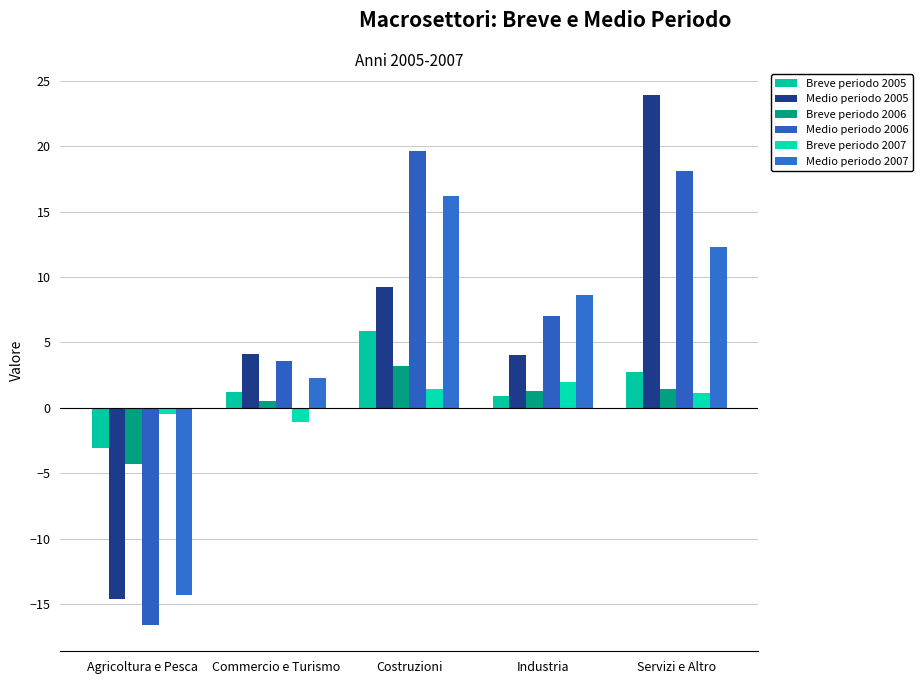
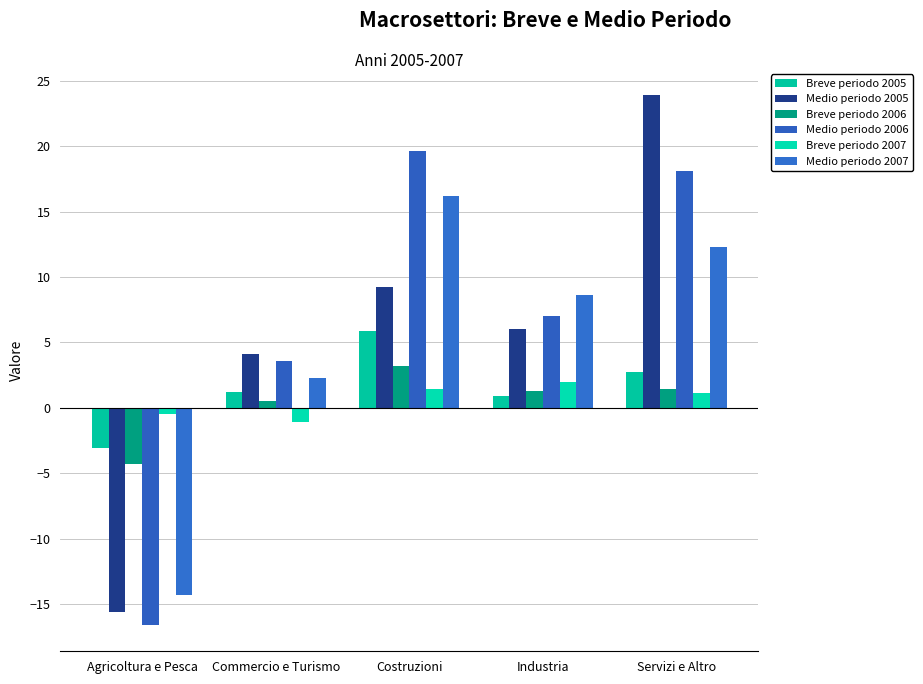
  {
    "Medio periodo 2005": {
-     "Agricoltura e Pesca": -14.6,
+     "Agricoltura e Pesca": -15.6,
      "Commercio e Turismo": 4.1,
      "Costruzioni": 9.2,
-     "Industria": 4,
+     "Industria": 6,
      "Servizi e Altro": 23.9
    }
  }
